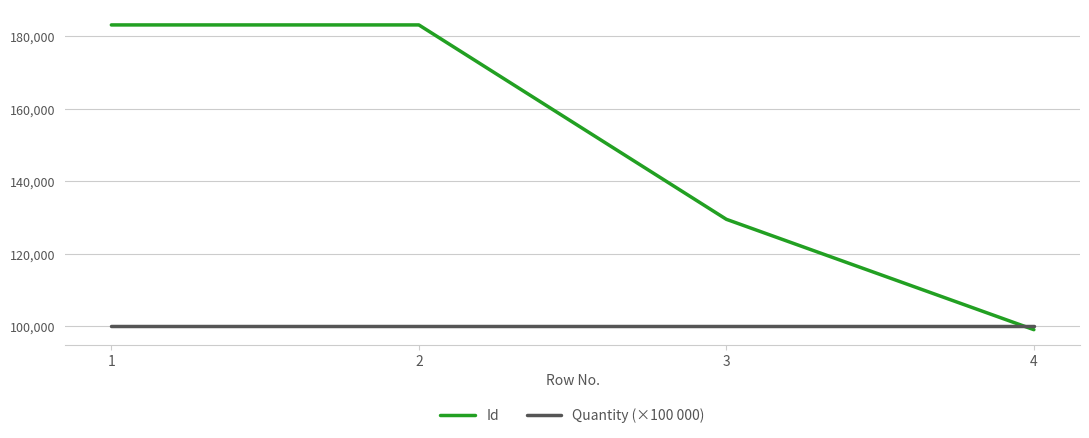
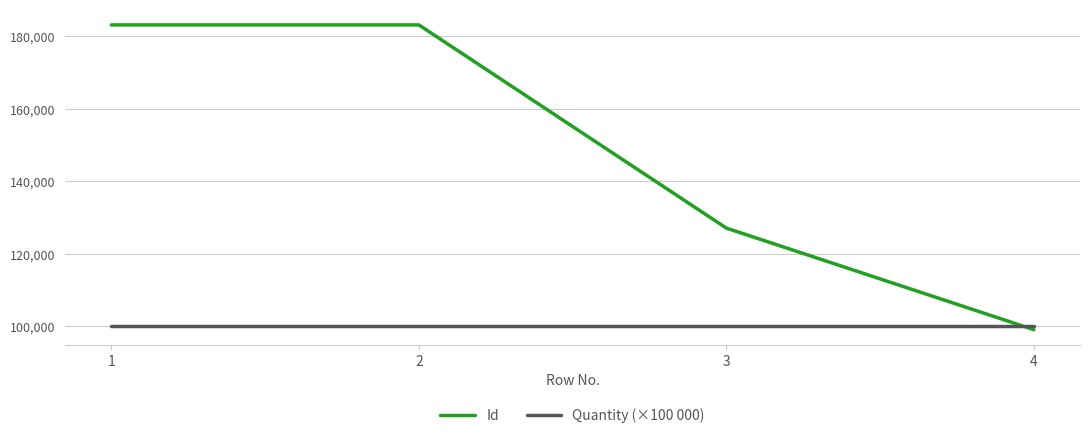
  {
    "Id": {
      "1": "183,000",
      "2": "183,000",
-     "3": "130,000",
+     "3": "127,000",
      "4": "99,000"
    },
    "Quantity (×100 000)": {
      "1": "100,000",
      "2": "100,000",
      "3": "100,000",
      "4": "100,000"
    }
  }
